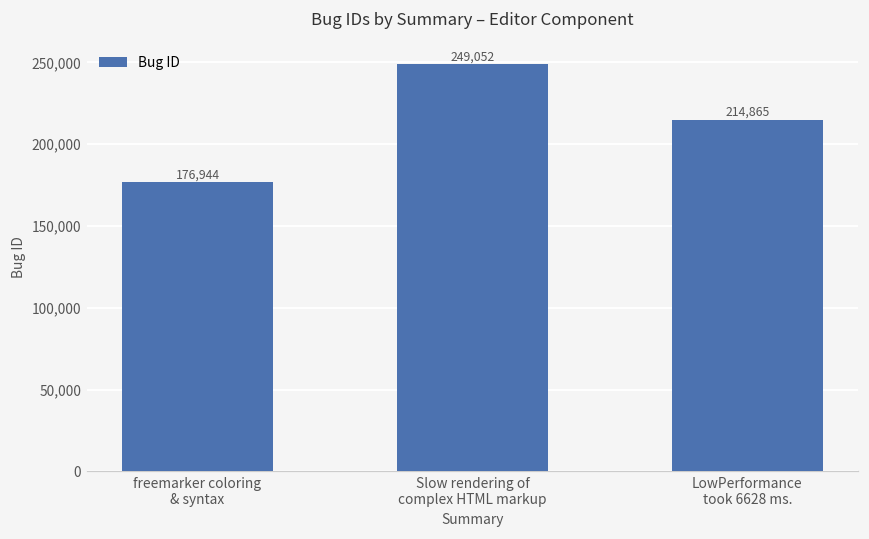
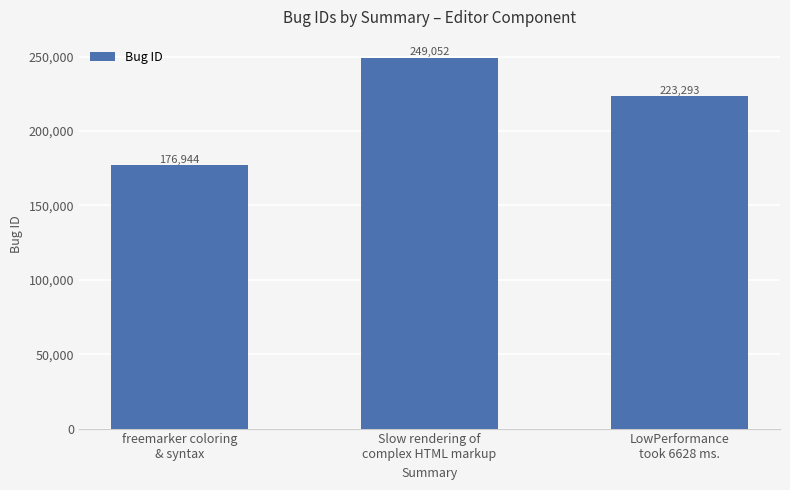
  {
    "freemarker coloring & syntax": "176,944",
    "Slow rendering of complex HTML markup": "249,052",
-   "LowPerformance took 6628 ms.": "214,865"
+   "LowPerformance took 6628 ms.": "223,293"
  }
